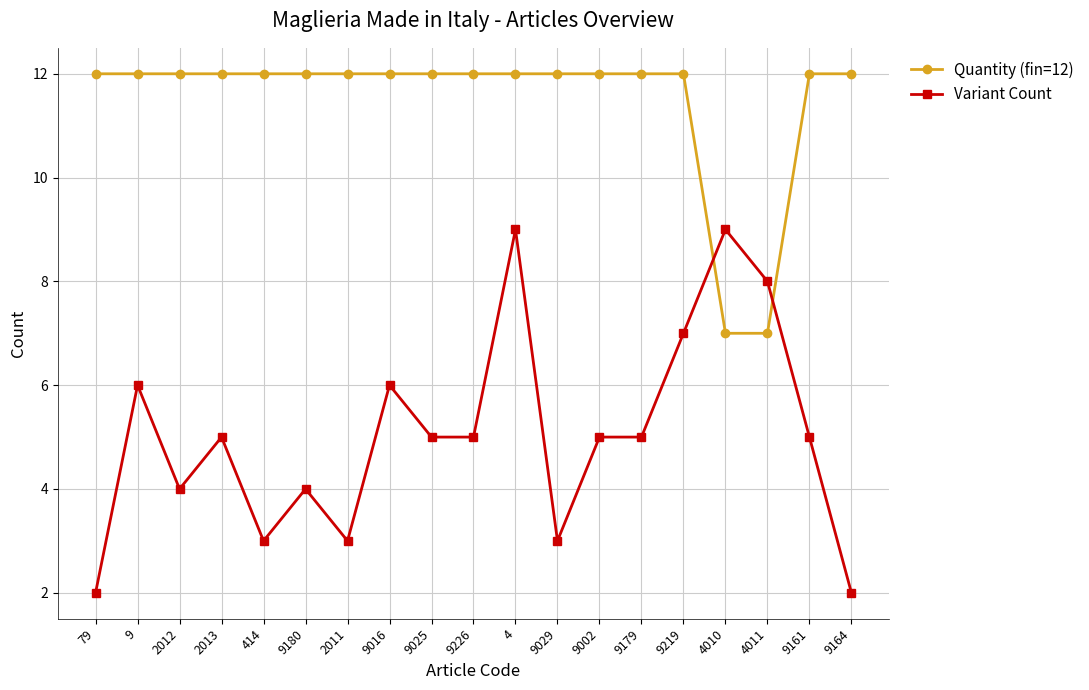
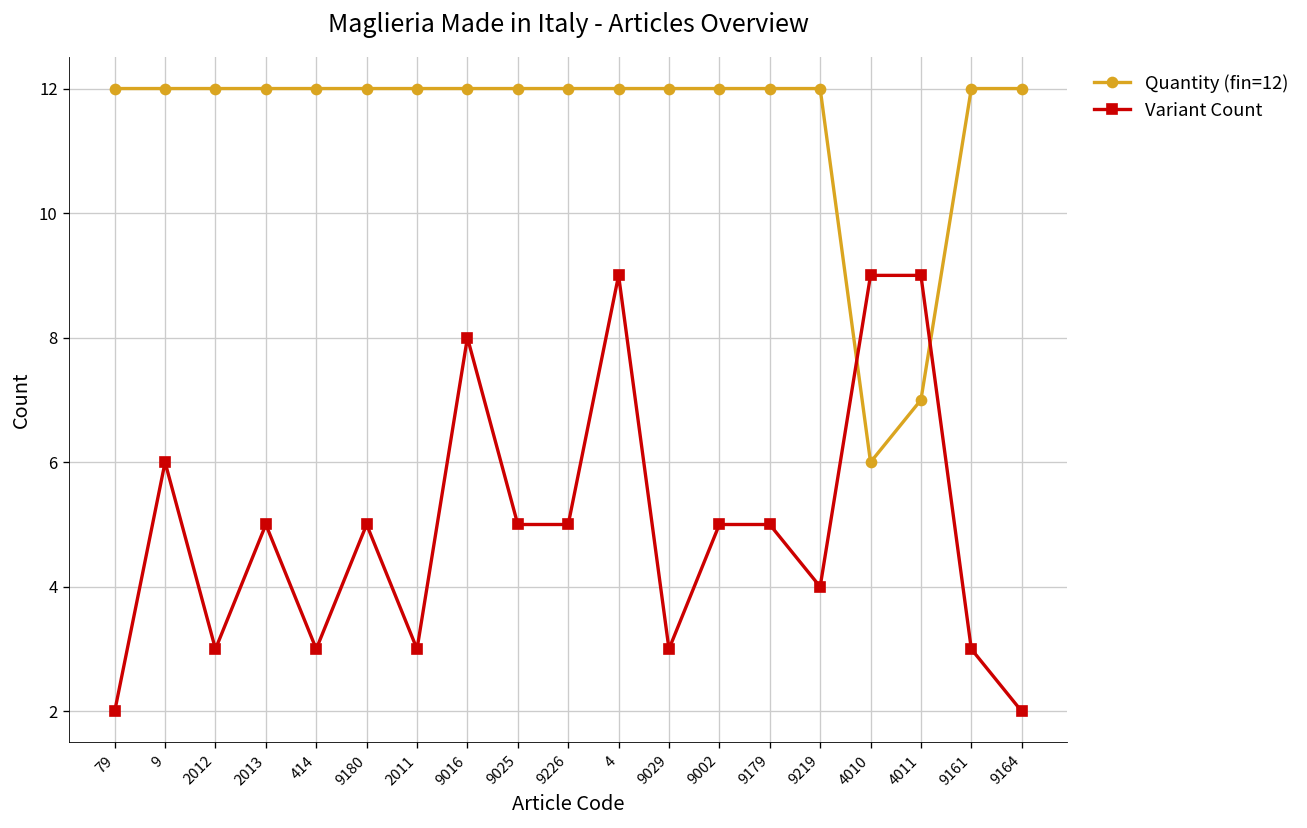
  {
    "Quantity (fin=12)": {
      "79": 12,
      "9": 12,
      "2012": 12,
      "2013": 12,
      "414": 12,
      "9180": 12,
      "2011": 12,
      "9016": 12,
      "9025": 12,
      "9226": 12,
      "4": 12,
      "9029": 12,
      "9002": 12,
      "9179": 12,
      "9219": 12,
-     "4010": 7,
+     "4010": 6,
      "4011": 7,
      "9161": 12,
      "9164": 12
    },
    "Variant Count": {
      "79": 2,
      "9": 6,
-     "2012": 4,
+     "2012": 3,
      "2013": 5,
      "414": 3,
-     "9180": 4,
+     "9180": 5,
      "2011": 3,
-     "9016": 6,
+     "9016": 8,
      "9025": 5,
      "9226": 5,
      "4": 9,
      "9029": 3,
      "9002": 5,
      "9179": 5,
-     "9219": 7,
+     "9219": 4,
      "4010": 9,
-     "4011": 8,
-     "9161": 5,
+     "4011": 9,
+     "9161": 3,
      "9164": 2
    }
  }
